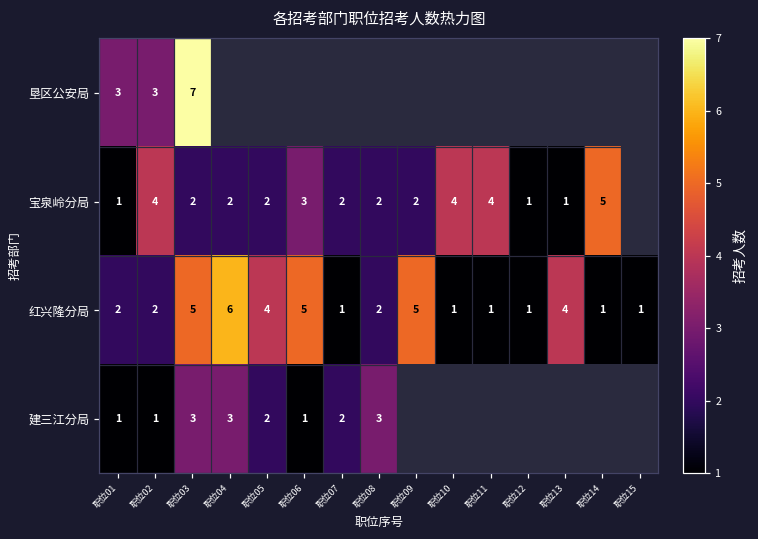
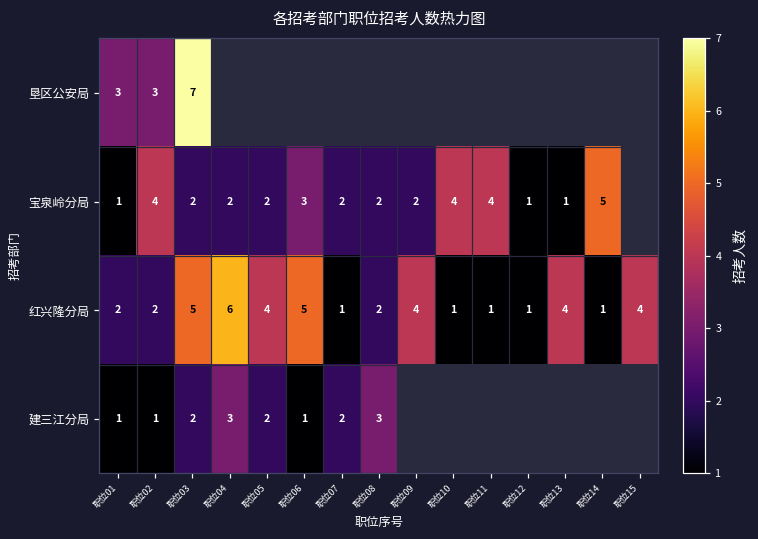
  {
    "垦区公安局": {
      "职位01": 3,
      "职位02": 3,
      "职位03": 7
    },
    "宝泉岭分局": {
      "职位01": 1,
      "职位02": 4,
      "职位03": 2,
      "职位04": 2,
      "职位05": 2,
      "职位06": 3,
      "职位07": 2,
      "职位08": 2,
      "职位09": 2,
      "职位10": 4,
      "职位11": 4,
      "职位12": 1,
      "职位13": 1,
      "职位14": 5
    },
    "红兴隆分局": {
      "职位01": 2,
      "职位02": 2,
      "职位03": 5,
      "职位04": 6,
      "职位05": 4,
      "职位06": 5,
      "职位07": 1,
      "职位08": 2,
-     "职位09": 5,
+     "职位09": 4,
      "职位10": 1,
      "职位11": 1,
      "职位12": 1,
      "职位13": 4,
      "职位14": 1,
-     "职位15": 1
+     "职位15": 4
    },
    "建三江分局": {
      "职位01": 1,
      "职位02": 1,
-     "职位03": 3,
+     "职位03": 2,
      "职位04": 3,
      "职位05": 2,
      "职位06": 1,
      "职位07": 2,
      "职位08": 3
    }
  }
